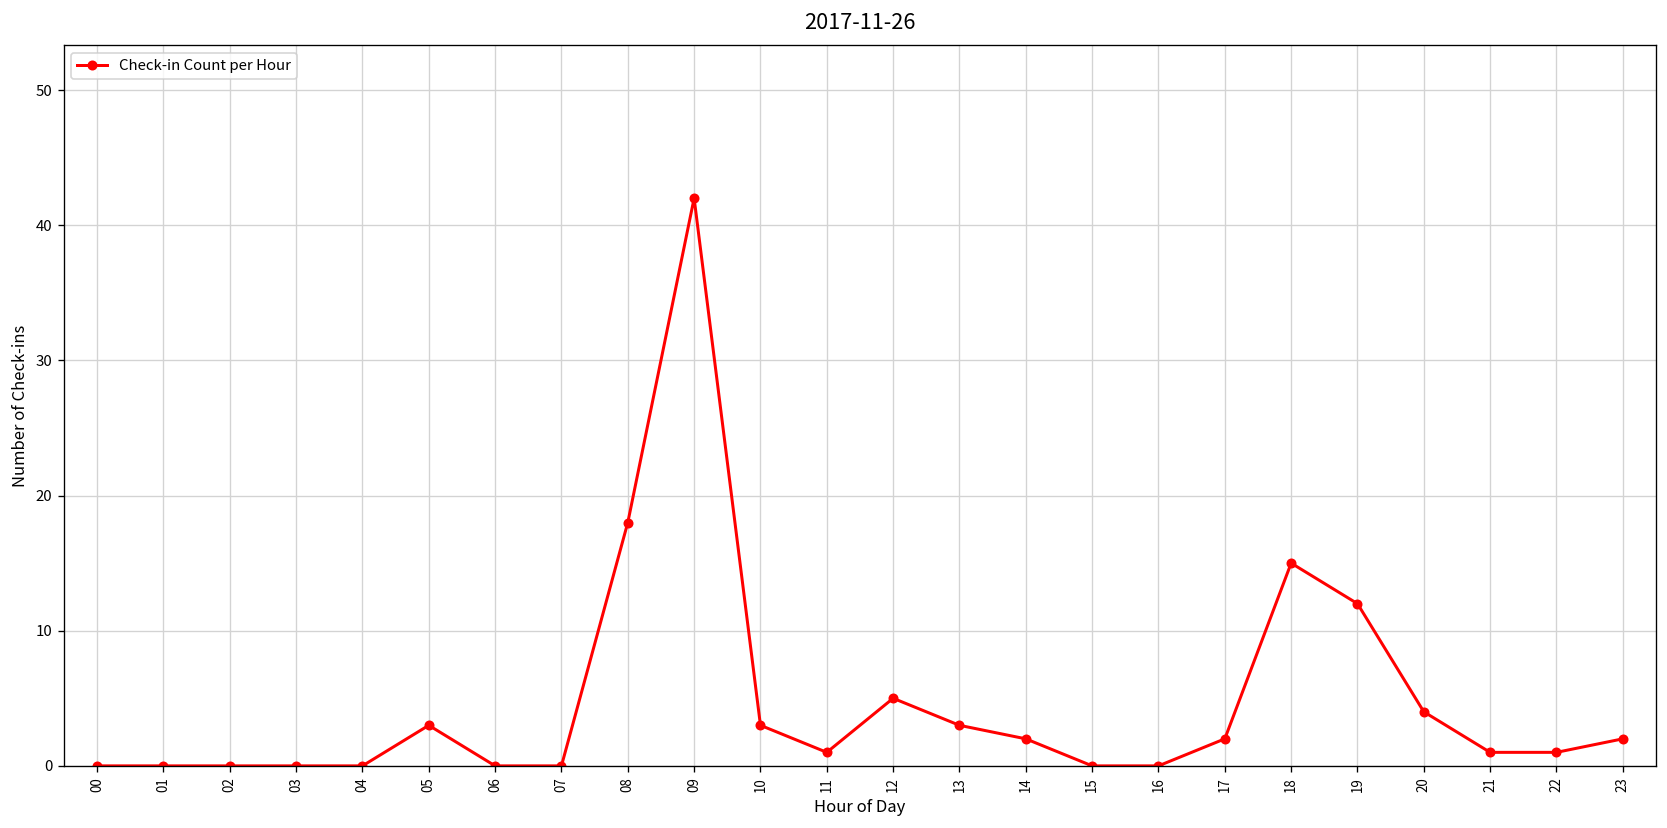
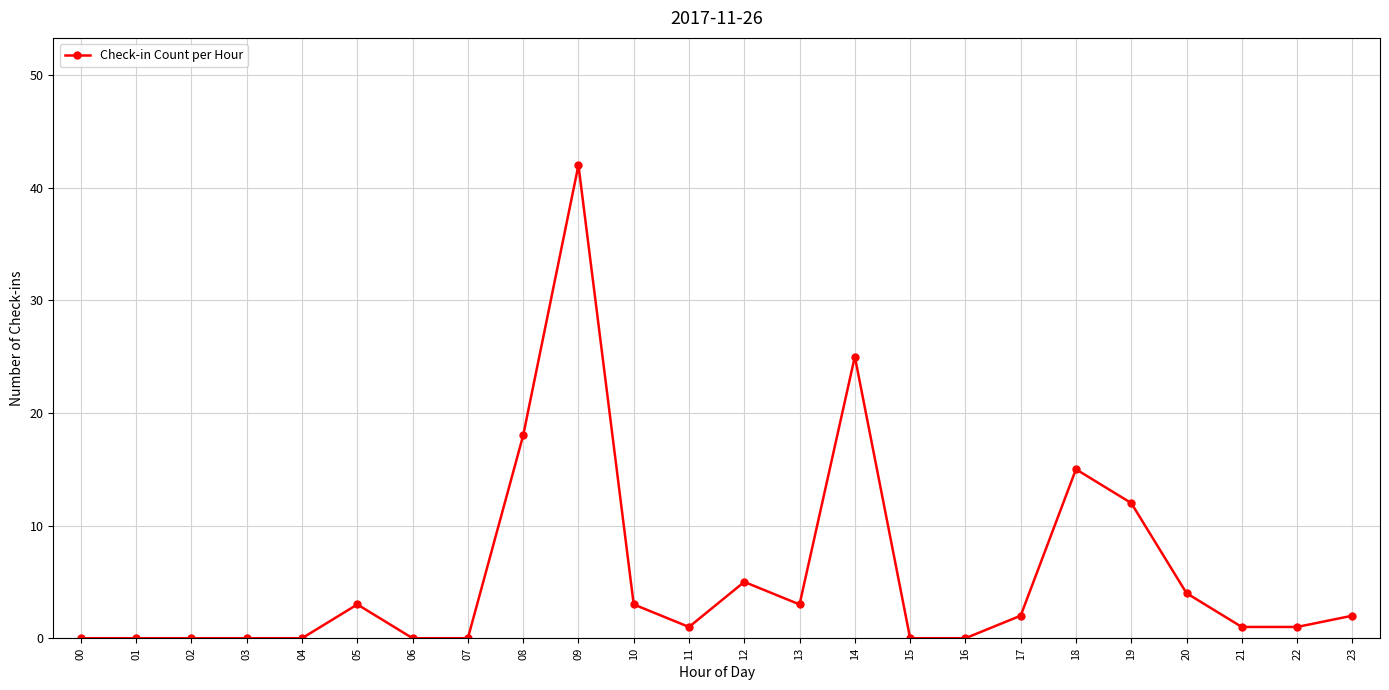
  {
    "00": 0,
    "01": 0,
    "02": 0,
    "03": 0,
    "04": 0,
    "05": 3,
    "06": 0,
    "07": 0,
    "08": 18,
    "09": 42,
    "10": 3,
    "11": 1,
    "12": 5,
    "13": 3,
-   "14": 2,
+   "14": 25,
    "15": 0,
    "16": 0,
    "17": 2,
    "18": 15,
    "19": 12,
    "20": 4,
    "21": 1,
    "22": 1,
    "23": 2
  }
